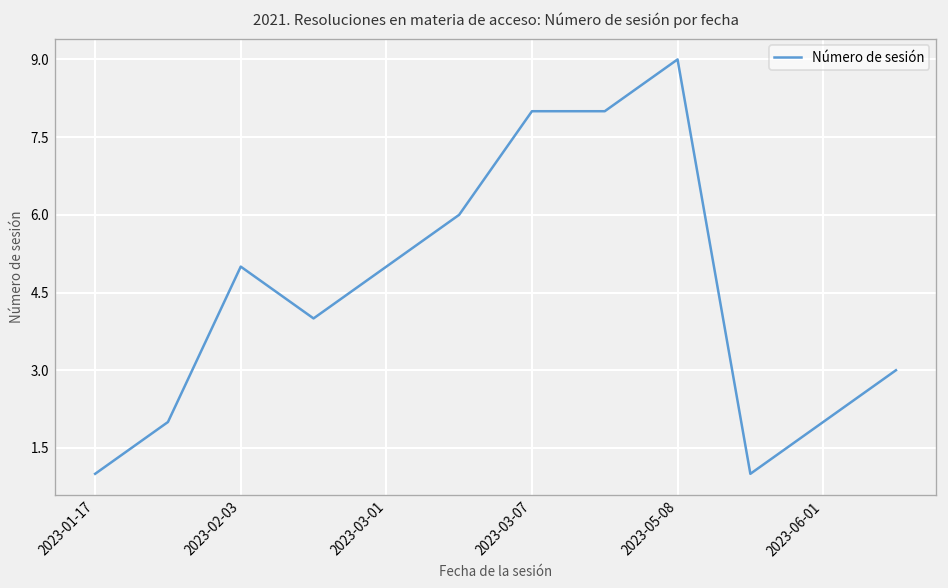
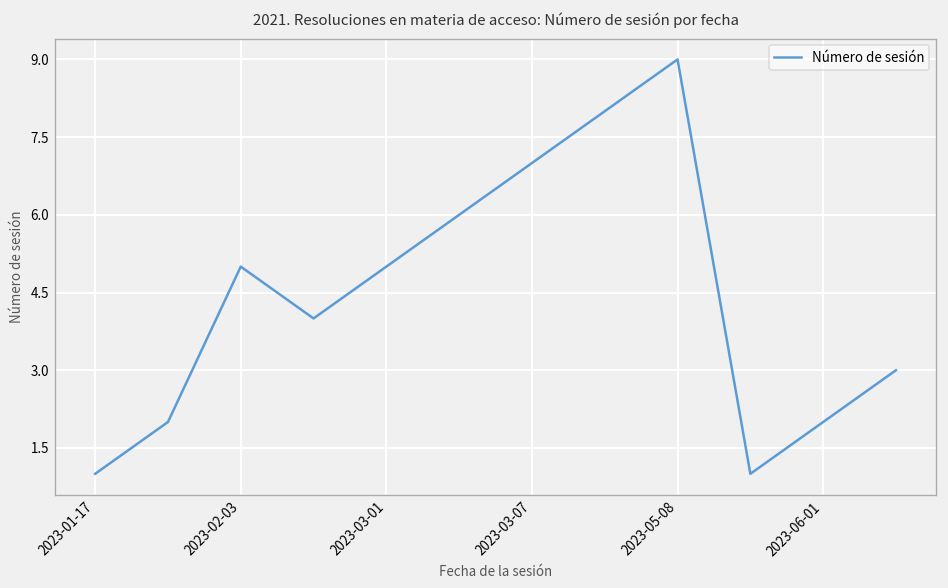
  {
    "2023-01-17": 1,
    "2023-02-03": 5,
-   "2023-03-07": 8,
+   "2023-03-07": 7,
    "2023-05-08": 9,
    "2023-06-01": 2
  }
